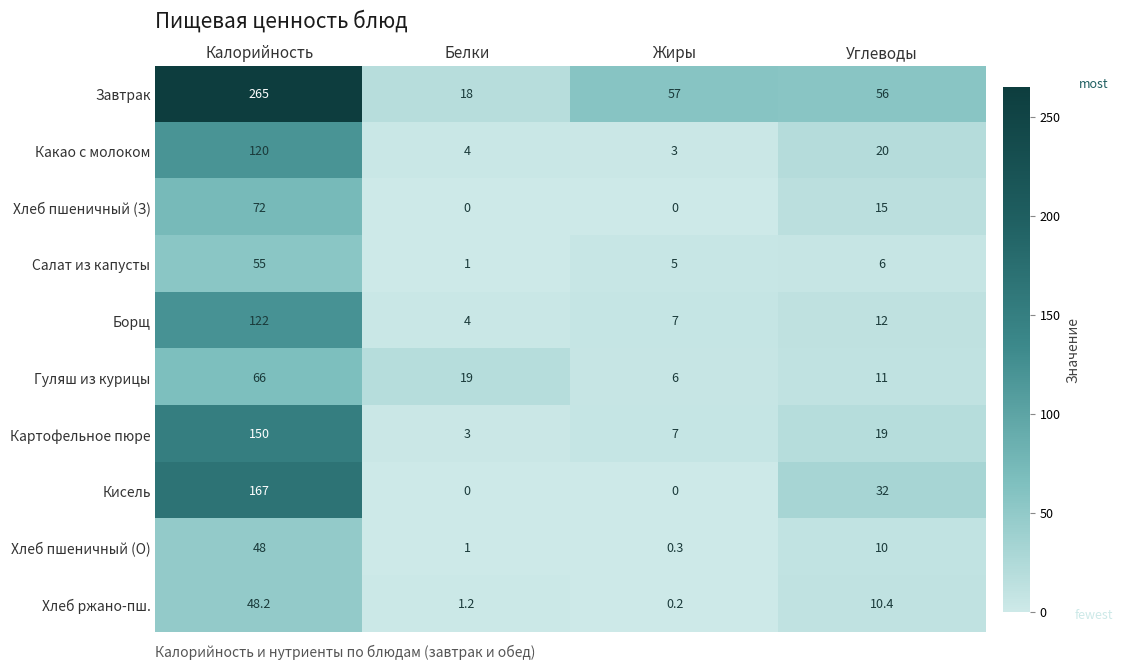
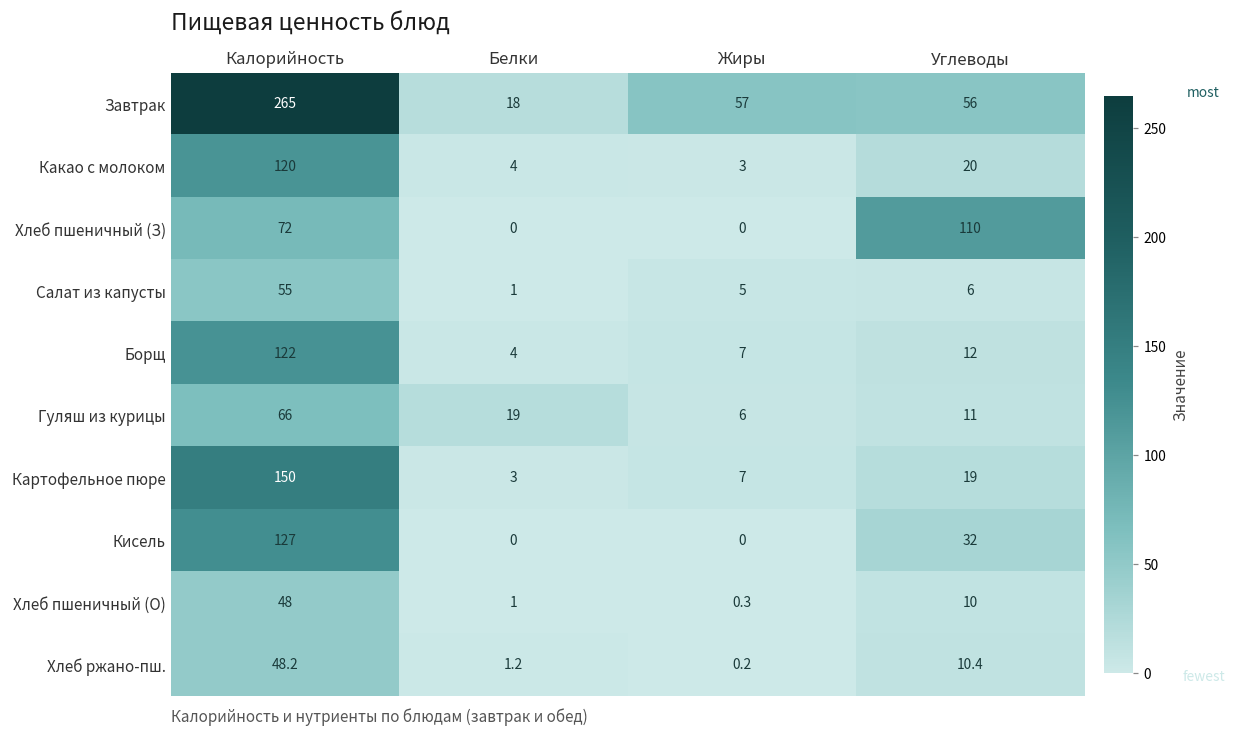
  {
    "Завтрак": {
      "Калорийность": 265,
      "Белки": 18,
      "Жиры": 57,
      "Углеводы": 56
    },
    "Какао с молоком": {
      "Калорийность": 120,
      "Белки": 4,
      "Жиры": 3,
      "Углеводы": 20
    },
    "Хлеб пшеничный (З)": {
      "Калорийность": 72,
      "Белки": 0,
      "Жиры": 0,
-     "Углеводы": 15
+     "Углеводы": 110
    },
    "Салат из капусты": {
      "Калорийность": 55,
      "Белки": 1,
      "Жиры": 5,
      "Углеводы": 6
    },
    "Борщ": {
      "Калорийность": 122,
      "Белки": 4,
      "Жиры": 7,
      "Углеводы": 12
    },
    "Гуляш из курицы": {
      "Калорийность": 66,
      "Белки": 19,
      "Жиры": 6,
      "Углеводы": 11
    },
    "Картофельное пюре": {
      "Калорийность": 150,
      "Белки": 3,
      "Жиры": 7,
      "Углеводы": 19
    },
    "Кисель": {
-     "Калорийность": 167,
+     "Калорийность": 127,
      "Белки": 0,
      "Жиры": 0,
      "Углеводы": 32
    },
    "Хлеб пшеничный (О)": {
      "Калорийность": 48,
      "Белки": 1,
      "Жиры": 0.3,
      "Углеводы": 10
    },
    "Хлеб ржано-пш.": {
      "Калорийность": 48.2,
      "Белки": 1.2,
      "Жиры": 0.2,
      "Углеводы": 10.4
    }
  }
